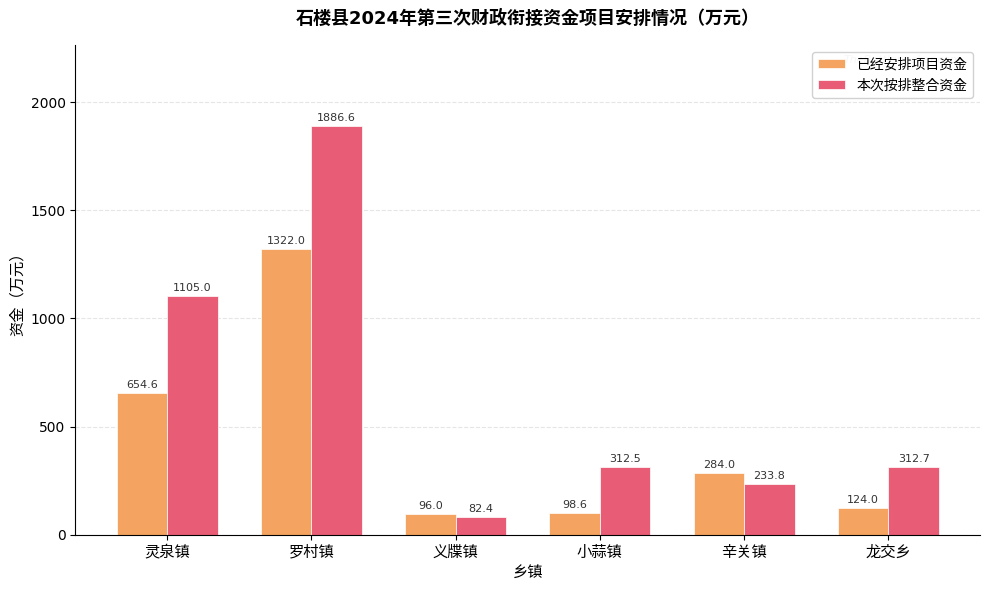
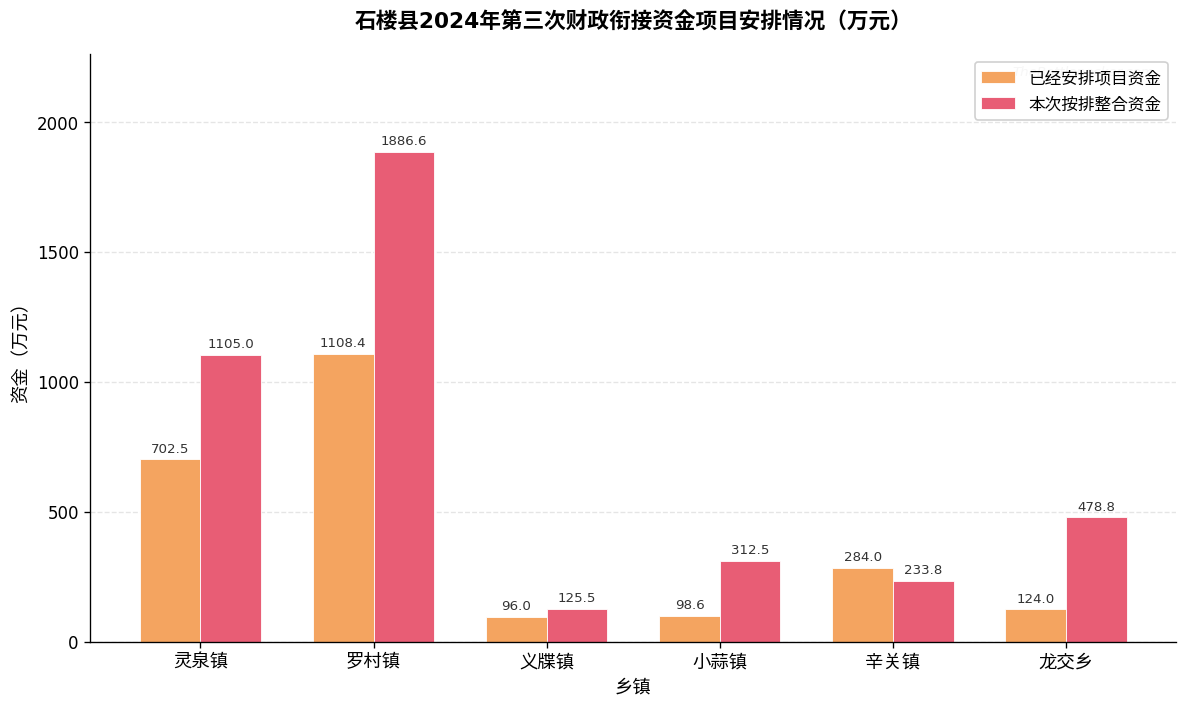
  {
    "已经安排项目资金": {
-     "灵泉镇": 654.6,
-     "罗村镇": 1322.0,
+     "灵泉镇": 702.5,
+     "罗村镇": 1108.4,
      "义牒镇": 96.0,
      "小蒜镇": 98.6,
      "辛关镇": 284.0,
      "龙交乡": 124.0
    },
    "本次按排整合资金": {
      "灵泉镇": 1105.0,
      "罗村镇": 1886.6,
-     "义牒镇": 82.4,
+     "义牒镇": 125.5,
      "小蒜镇": 312.5,
      "辛关镇": 233.8,
-     "龙交乡": 312.7
+     "龙交乡": 478.8
    }
  }
